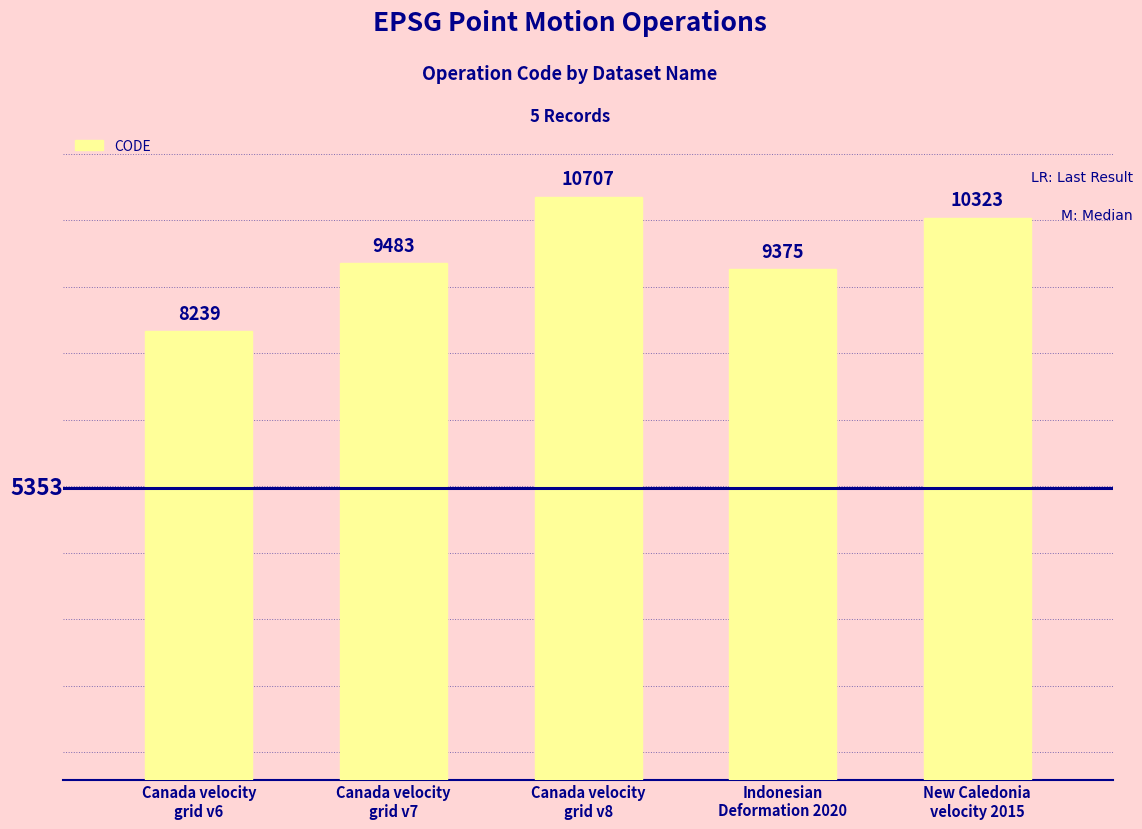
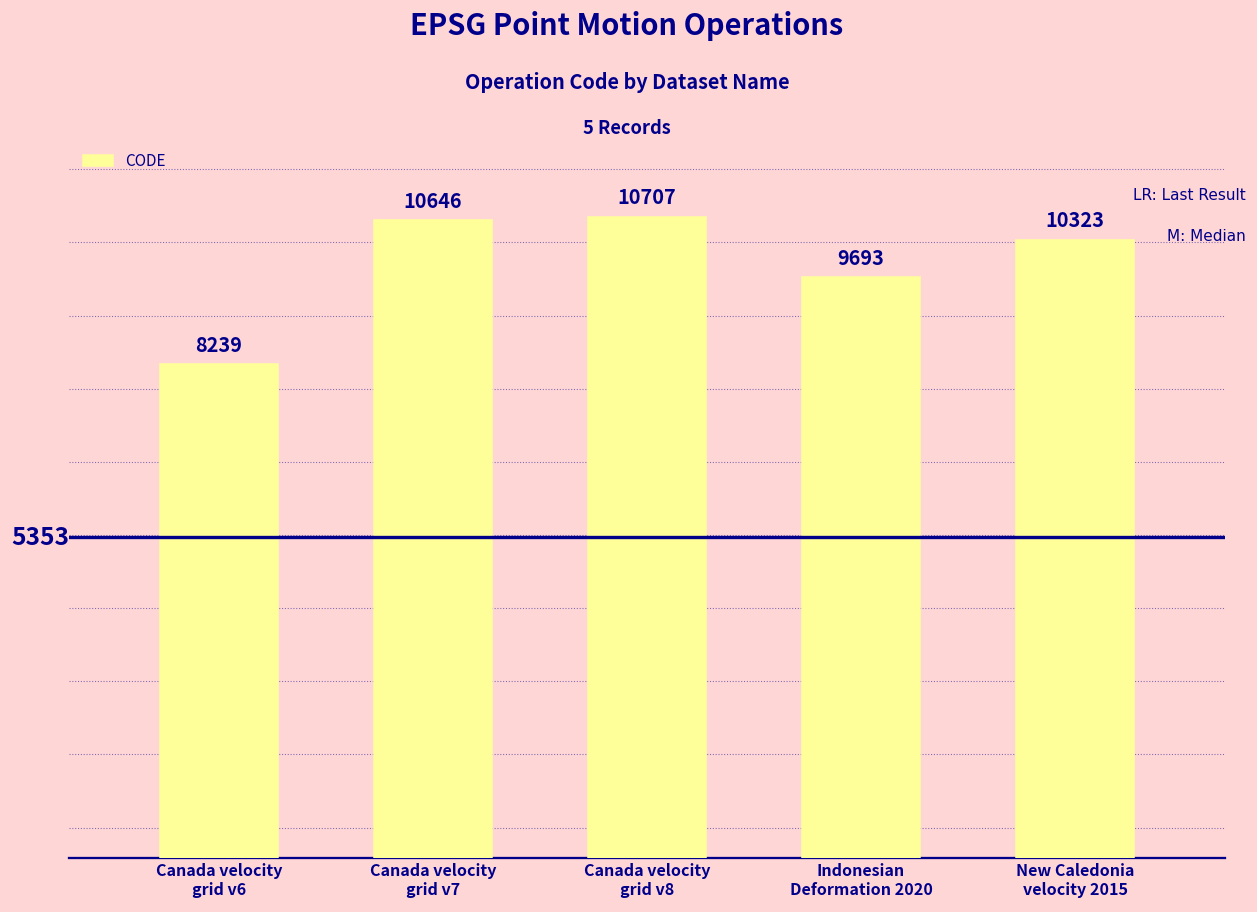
  {
    "Canada velocity grid v6": 8239,
-   "Canada velocity grid v7": 9483,
+   "Canada velocity grid v7": 10646,
    "Canada velocity grid v8": 10707,
-   "Indonesian Deformation 2020": 9375,
+   "Indonesian Deformation 2020": 9693,
    "New Caledonia velocity 2015": 10323
  }
